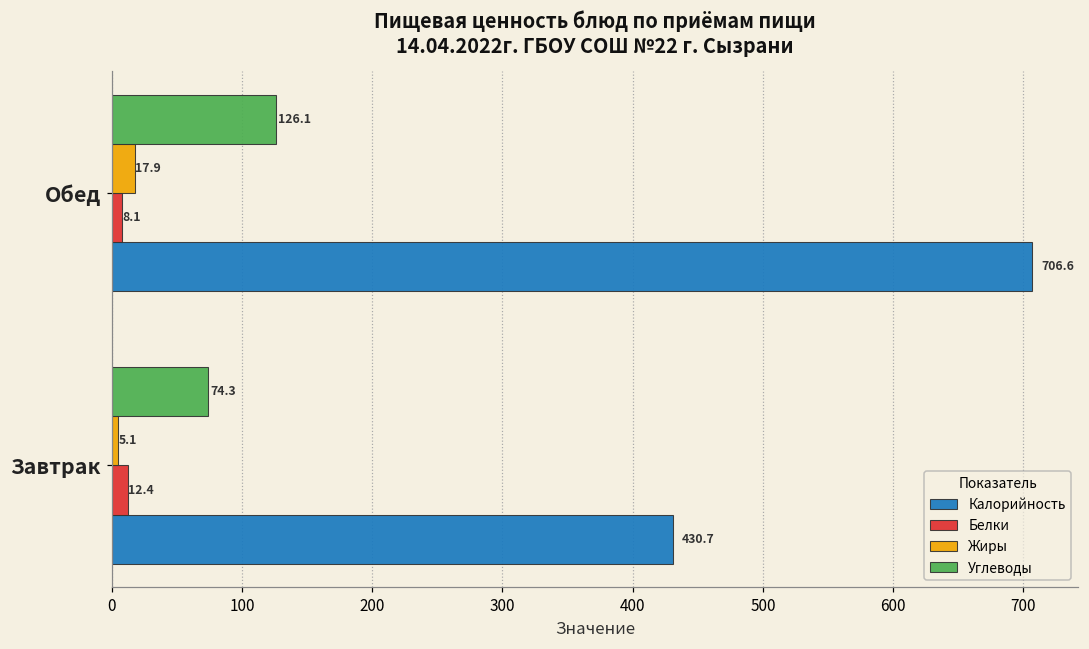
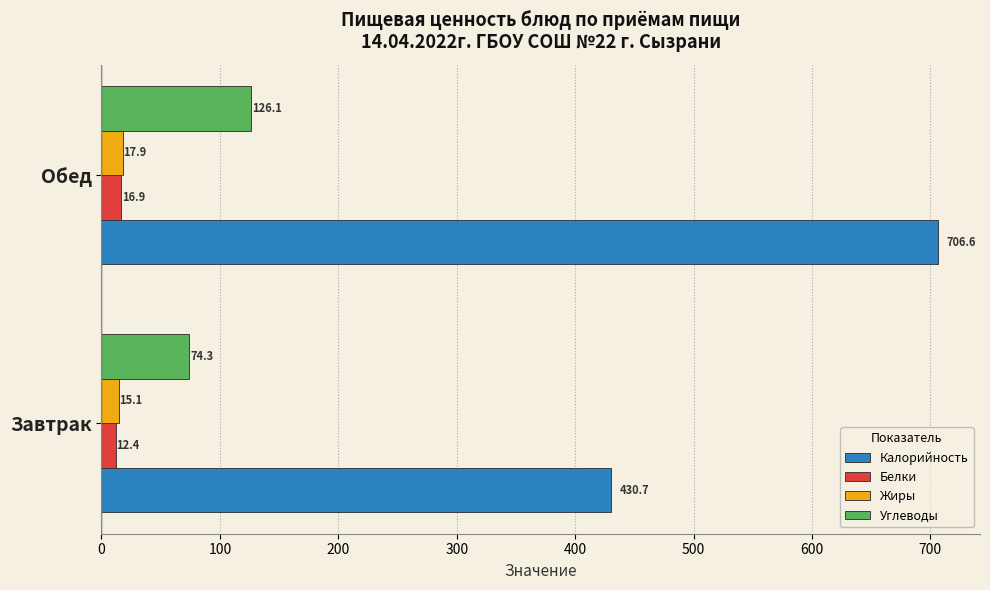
  {
    "Калорийность": {
      "Обед": 706.6,
      "Завтрак": 430.7
    },
    "Белки": {
-     "Обед": 8.1,
+     "Обед": 16.9,
      "Завтрак": 12.4
    },
    "Жиры": {
      "Обед": 17.9,
-     "Завтрак": 5.1
+     "Завтрак": 15.1
    },
    "Углеводы": {
      "Обед": 126.1,
      "Завтрак": 74.3
    }
  }
